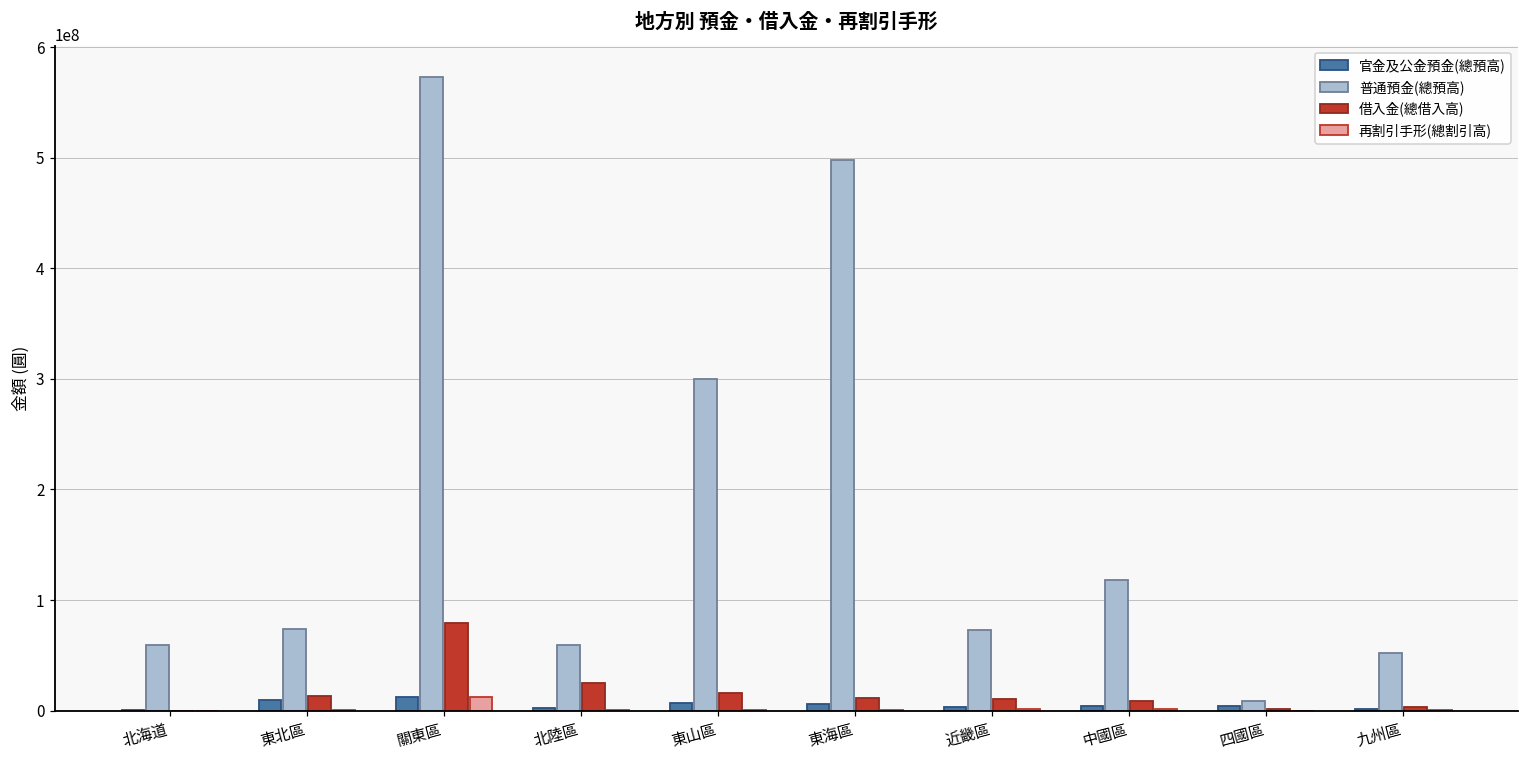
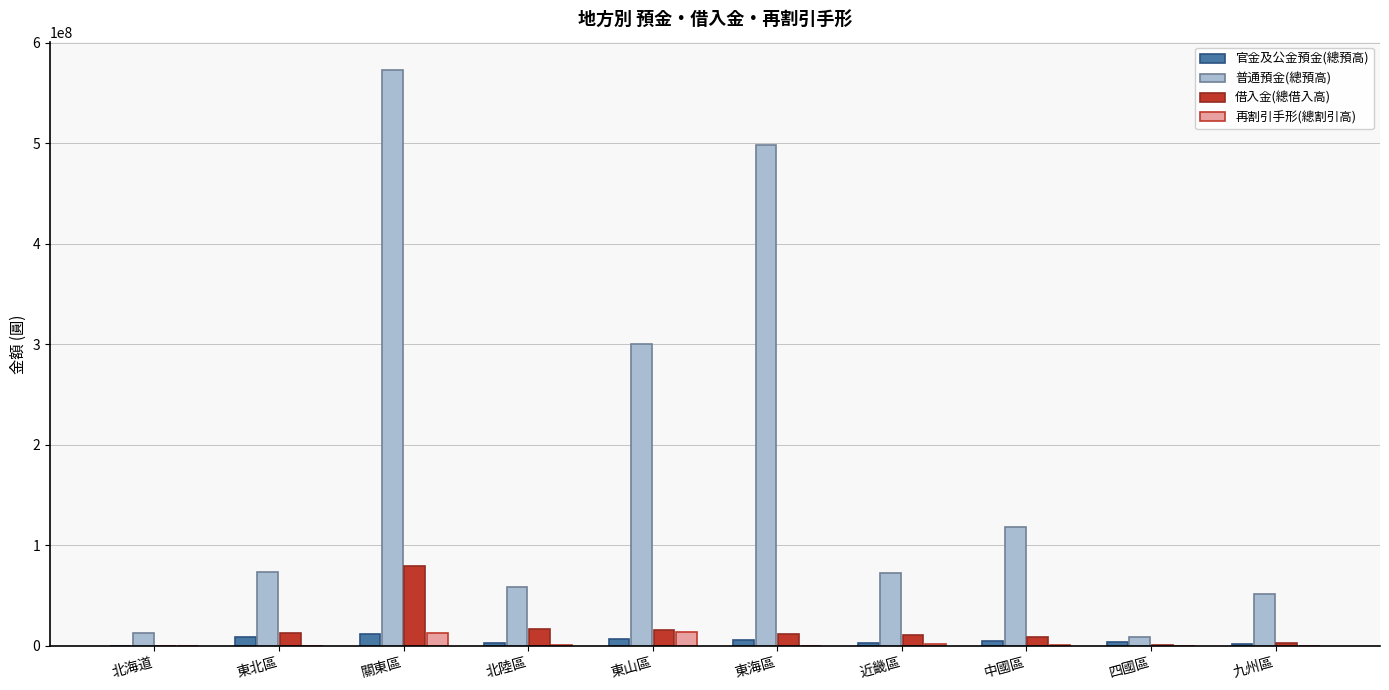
  {
    "官金及公金預金(總預高)": {
      "東北區": 9000000,
      "關東區": 12000000,
      "北陸區": 3000000,
      "東山區": 7000000,
      "東海區": 6000000,
      "近畿區": 3000000,
      "中國區": 5000000,
      "四國區": 4000000
    },
    "普通預金(總預高)": {
-     "北海道": 59000000,
+     "北海道": 13000000,
      "東北區": 74000000,
      "關東區": 573000000,
      "北陸區": 59000000,
      "東山區": 300000000,
      "東海區": 498000000,
      "近畿區": 73000000,
      "中國區": 118000000,
      "四國區": 9000000,
      "九州區": 52000000
    },
    "借入金(總借入高)": {
      "北海道": 0,
      "東北區": 13000000,
      "關東區": 80000000,
-     "北陸區": 25000000,
+     "北陸區": 16000000,
      "東山區": 16000000,
      "東海區": 12000000,
      "近畿區": 10000000,
      "中國區": 9000000,
      "九州區": 3000000
    },
    "再割引手形(總割引高)": {
      "北海道": 0,
      "關東區": 13000000,
-     "東山區": 0,
+     "東山區": 14000000,
      "四國區": 0
    }
  }
